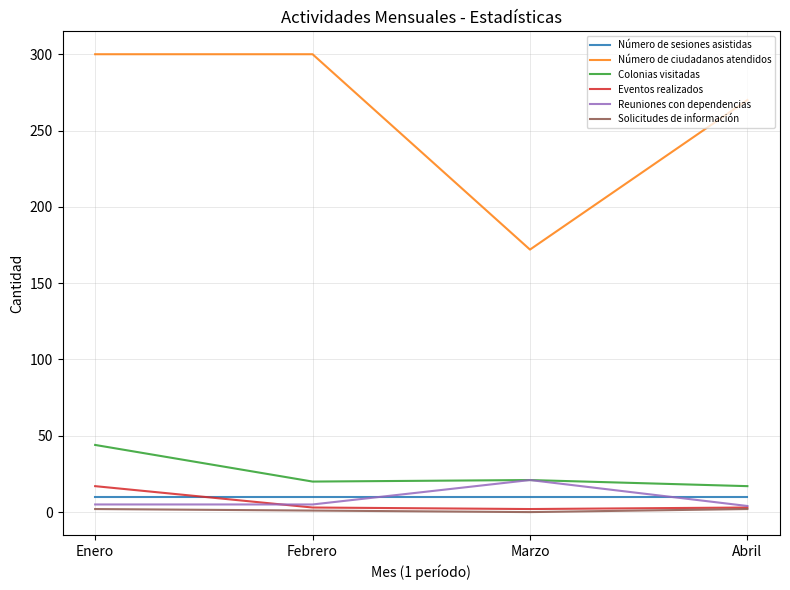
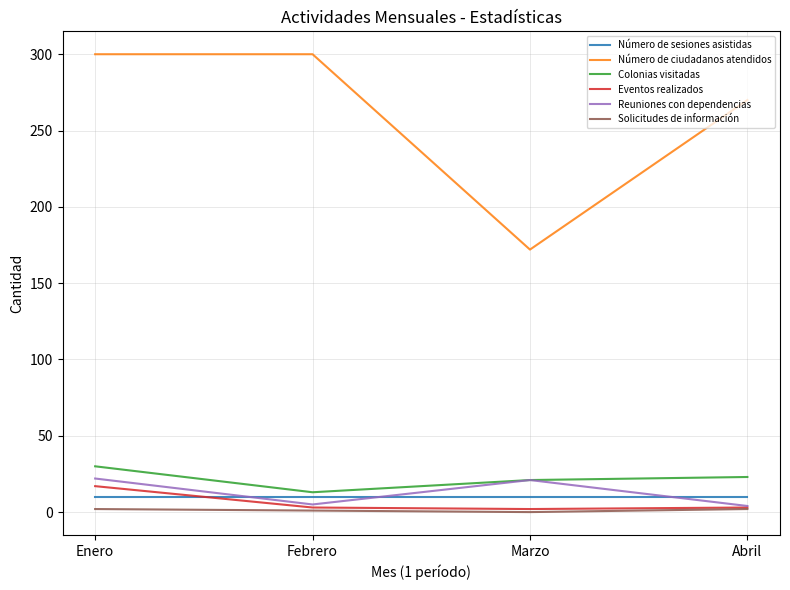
  {
    "Número de sesiones asistidas": {
      "Enero": 10,
      "Febrero": 10,
      "Marzo": 10,
      "Abril": 10
    },
    "Número de ciudadanos atendidos": {
      "Enero": 300,
      "Febrero": 300,
      "Marzo": 172
    },
    "Colonias visitadas": {
-     "Enero": 44,
-     "Febrero": 20,
-     "Abril": 17
+     "Enero": 30,
+     "Febrero": 13,
+     "Abril": 23
    },
    "Eventos realizados": {
      "Enero": 17,
      "Febrero": 3,
      "Marzo": 2
    },
    "Reuniones con dependencias": {
-     "Enero": 5,
+     "Enero": 22,
      "Febrero": 5
    },
    "Solicitudes de información": {
      "Enero": 2,
      "Febrero": 1,
      "Marzo": 0
    }
  }
